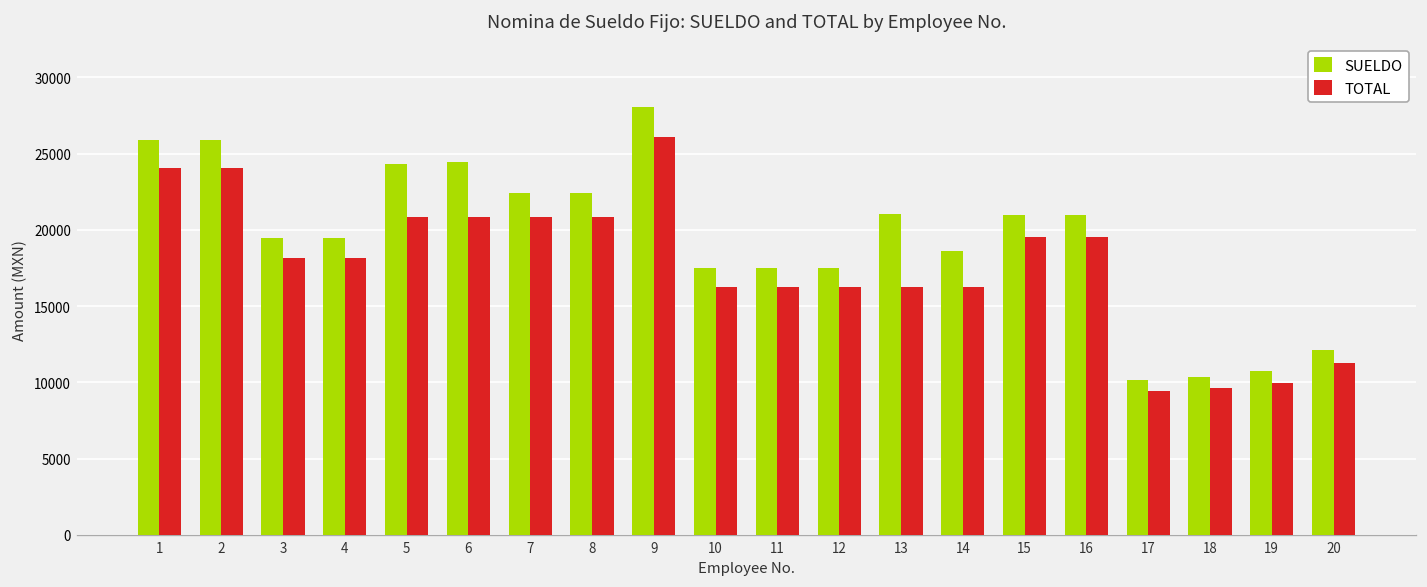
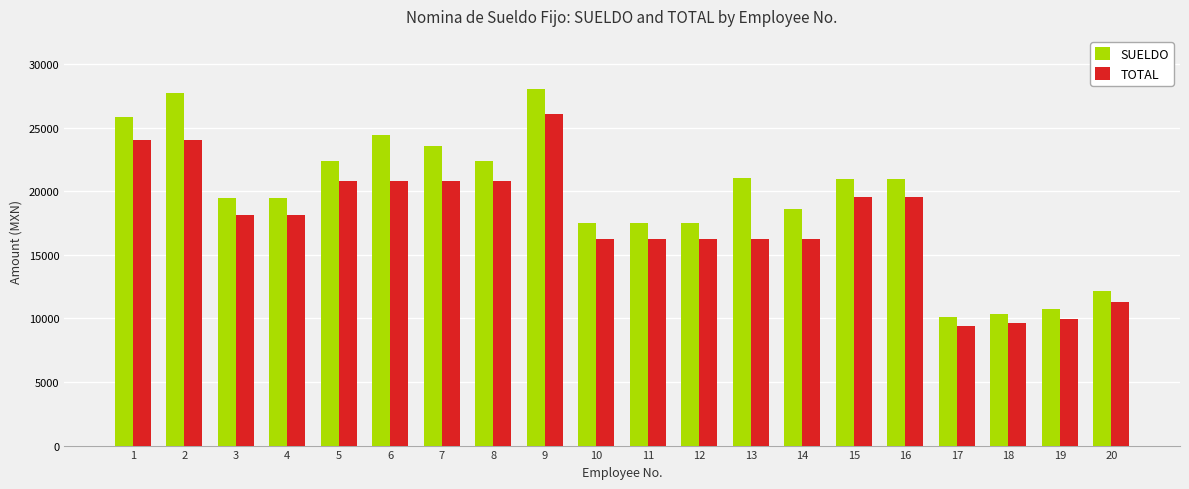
  {
    "SUELDO": {
      "1": 25900,
-     "2": 25900,
+     "2": 27700,
      "3": 19500,
      "4": 19500,
-     "5": 24400,
+     "5": 22400,
      "6": 24400,
-     "7": 22400,
+     "7": 23500,
      "8": 22400,
      "9": 28000,
      "10": 17500,
      "11": 17500,
      "12": 17500,
      "13": 21100,
      "14": 18600,
      "15": 21000,
      "16": 21000,
      "17": 10200,
      "18": 10400,
      "19": 10700,
      "20": 12100
    },
    "TOTAL": {
      "1": 24100,
      "2": 24100,
      "3": 18100,
      "4": 18100,
      "5": 20900,
      "6": 20900,
      "7": 20900,
      "8": 20900,
      "9": 26100,
      "10": 16300,
      "11": 16300,
      "12": 16300,
      "13": 16300,
      "14": 16300,
      "15": 19500,
      "16": 19500,
      "17": 9400,
      "18": 9700,
      "19": 10000,
      "20": 11300
    }
  }
